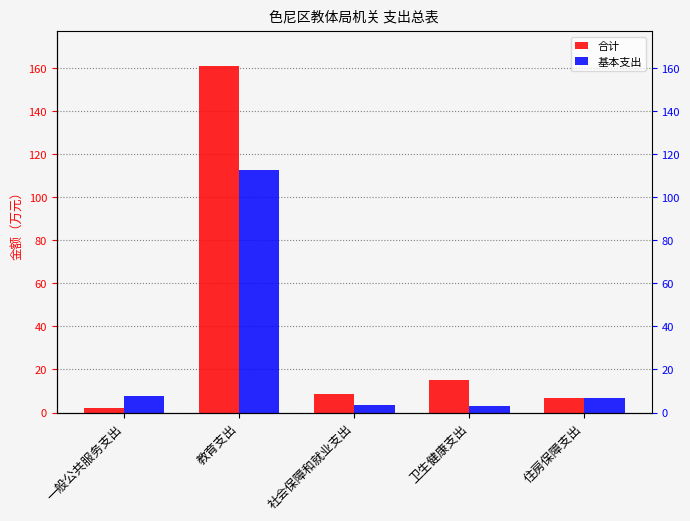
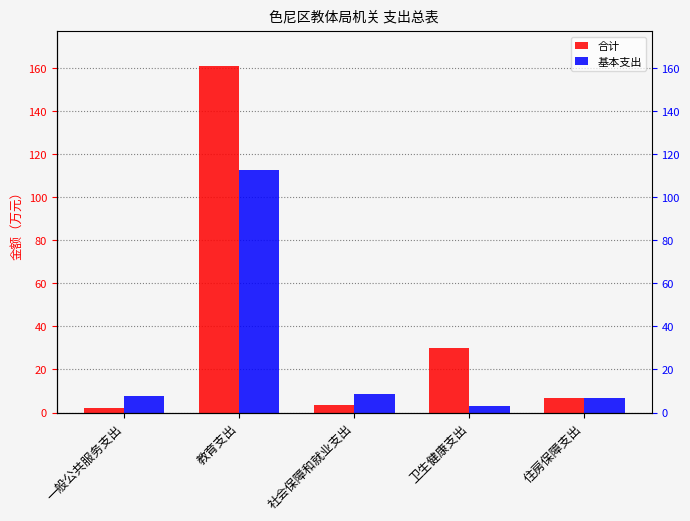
  {
    "合计": {
      "一般公共服务支出": 2,
      "教育支出": 161,
-     "社会保障和就业支出": 9,
-     "卫生健康支出": 15,
+     "社会保障和就业支出": 3,
+     "卫生健康支出": 30,
      "住房保障支出": 7
    },
    "基本支出": {
      "一般公共服务支出": 8,
      "教育支出": 112,
-     "社会保障和就业支出": 3,
+     "社会保障和就业支出": 9,
      "卫生健康支出": 3,
      "住房保障支出": 7
    }
  }
